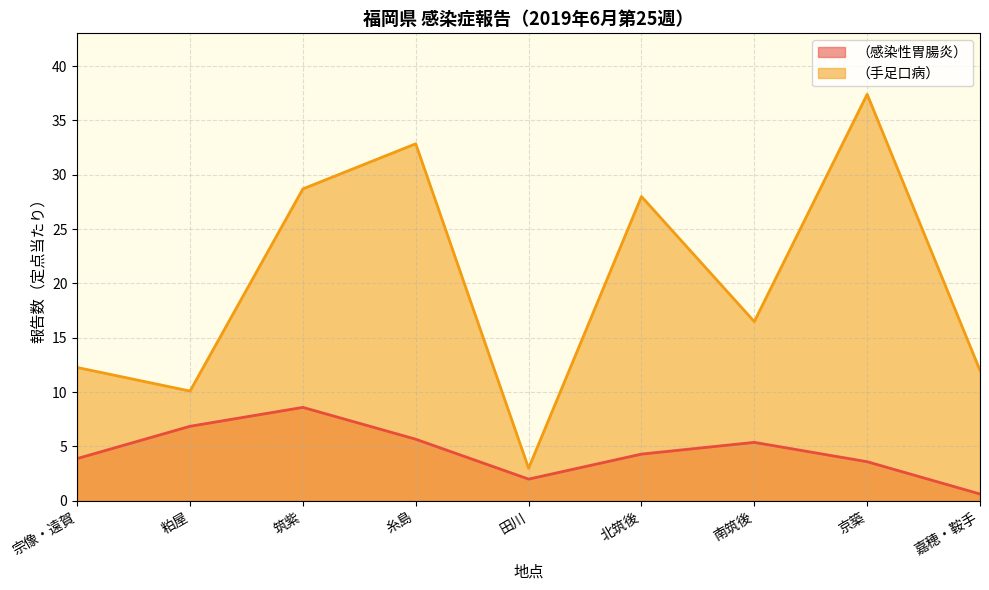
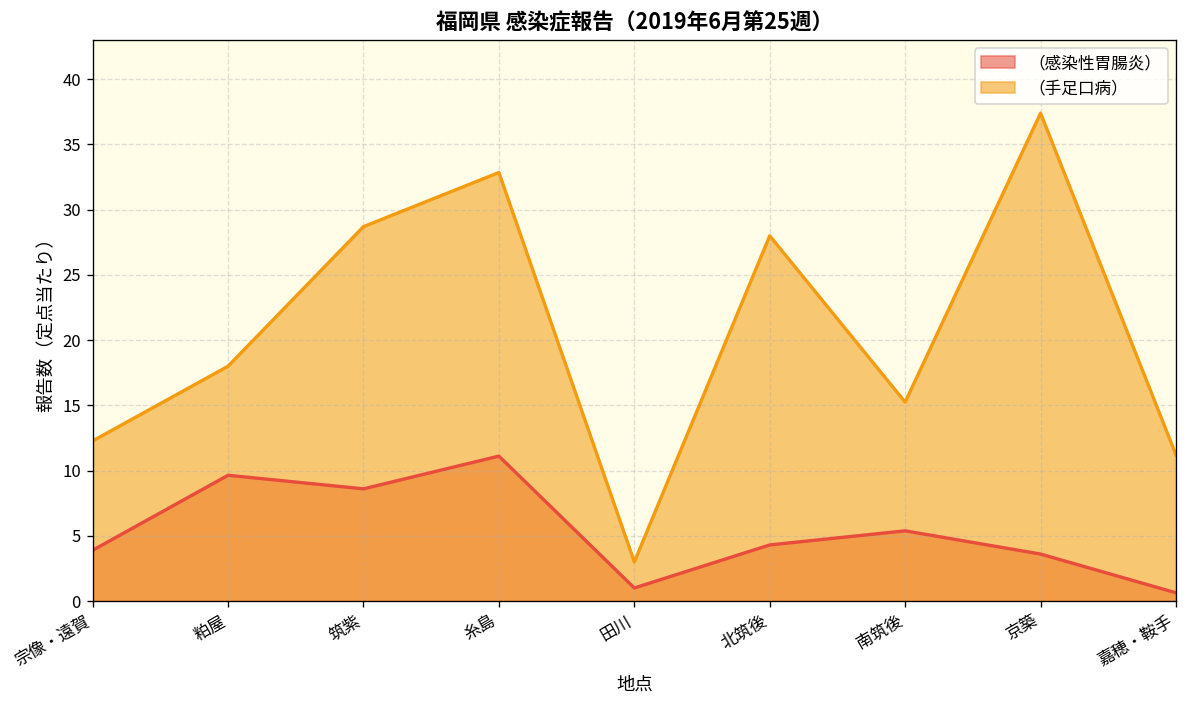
  {
    "（感染性胃腸炎）": {
      "宗像・遠賀": 3.9,
-     "粕屋": 6.9,
+     "粕屋": 9.6,
      "筑紫": 8.6,
-     "糸島": 5.7,
-     "田川": 2,
+     "糸島": 11.1,
+     "田川": 1,
      "北筑後": 4.3,
      "南筑後": 5.4,
      "京築": 3.6,
      "嘉穂・鞍手": 0.6
    },
    "（手足口病）": {
      "宗像・遠賀": 12.3,
-     "粕屋": 10.1,
+     "粕屋": 18.0,
      "筑紫": 28.7,
      "糸島": 32.9,
      "田川": 3.0,
      "北筑後": 28.0,
-     "南筑後": 16.5,
+     "南筑後": 15.3,
      "京築": 37.4,
-     "嘉穂・鞍手": 12.0
+     "嘉穂・鞍手": 11.2
    }
  }
